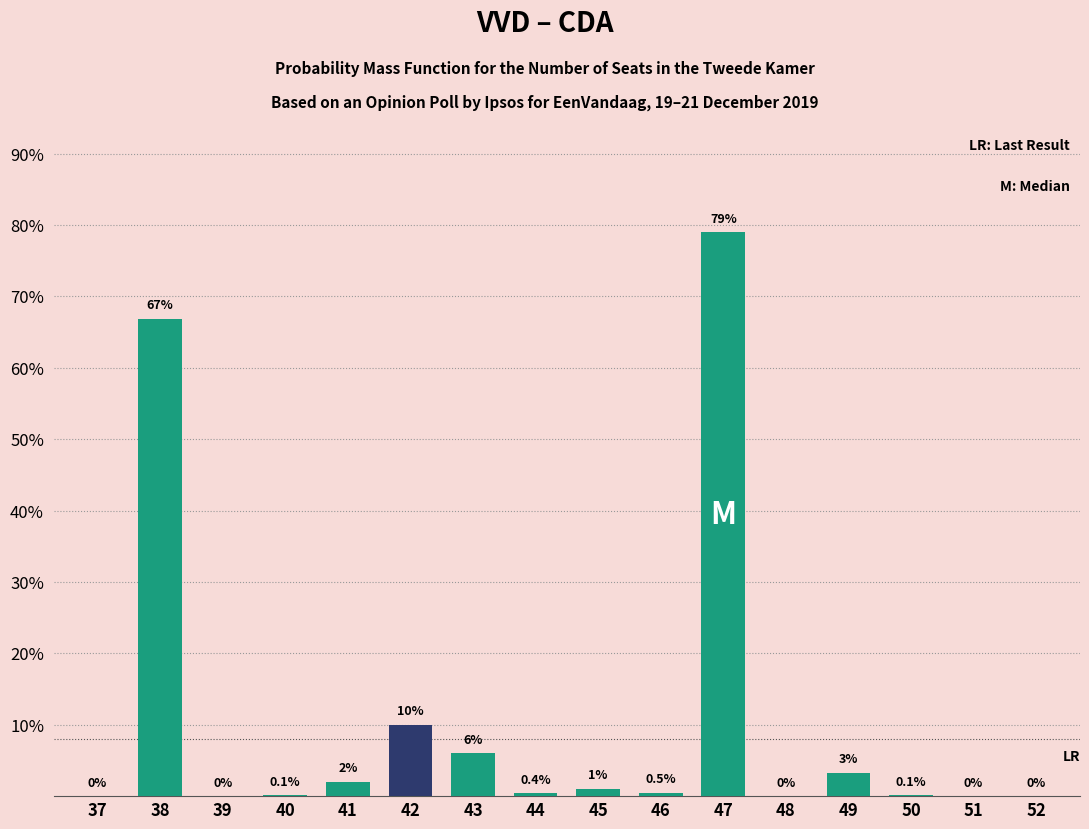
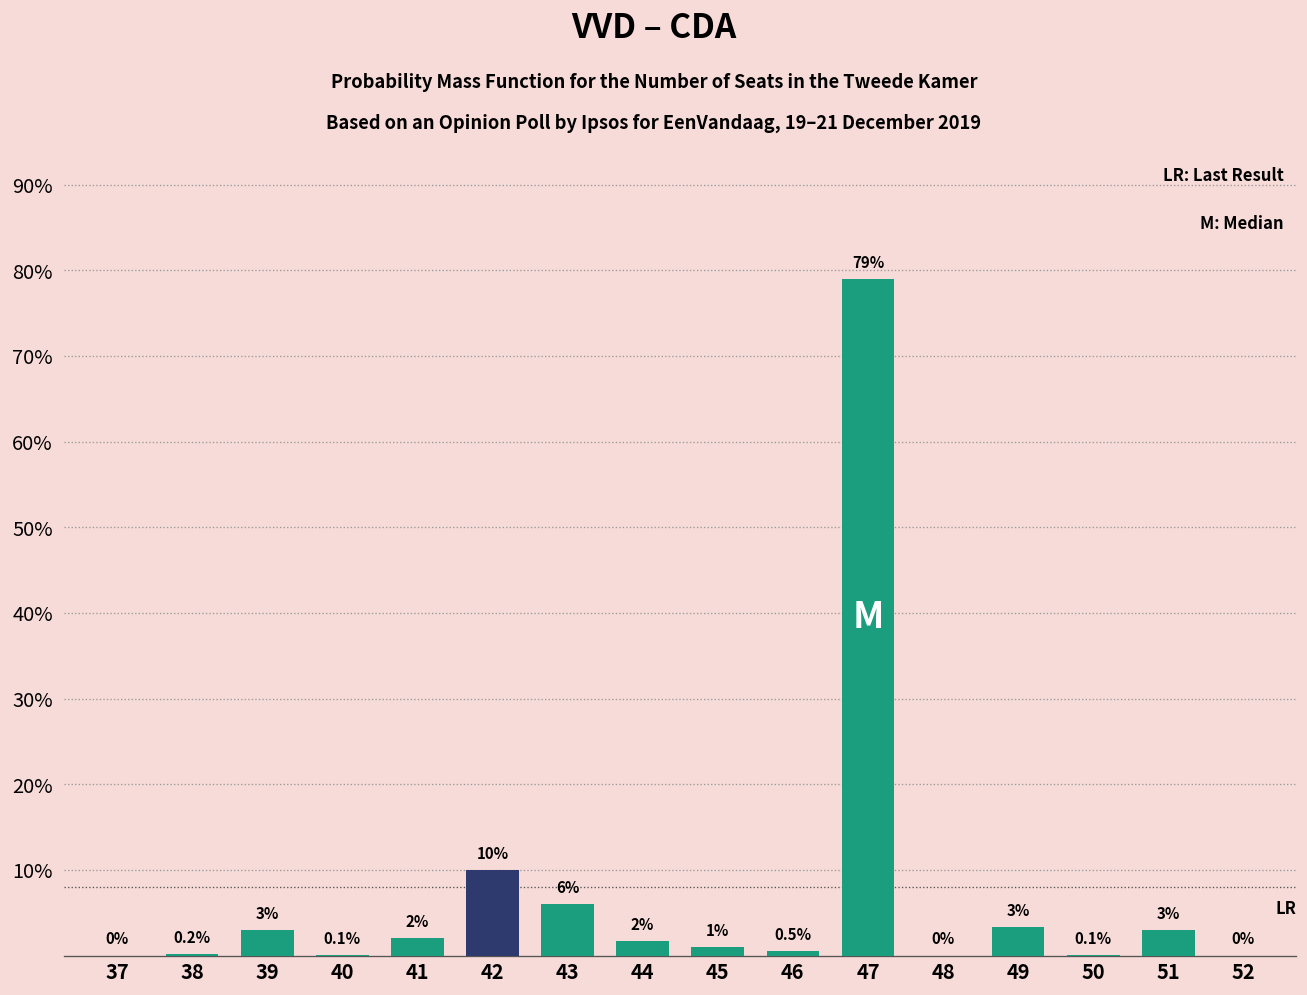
  {
    "37": "0%",
-   "38": "67%",
-   "39": "0%",
+   "38": "0.2%",
+   "39": "3%",
    "40": "0.1%",
    "41": "2%",
    "42": "10%",
    "43": "6%",
-   "44": "0.4%",
+   "44": "2%",
    "45": "1%",
    "46": "0.5%",
    "47": "79%",
    "48": "0%",
    "49": "3%",
    "50": "0.1%",
-   "51": "0%",
+   "51": "3%",
    "52": "0%"
  }
